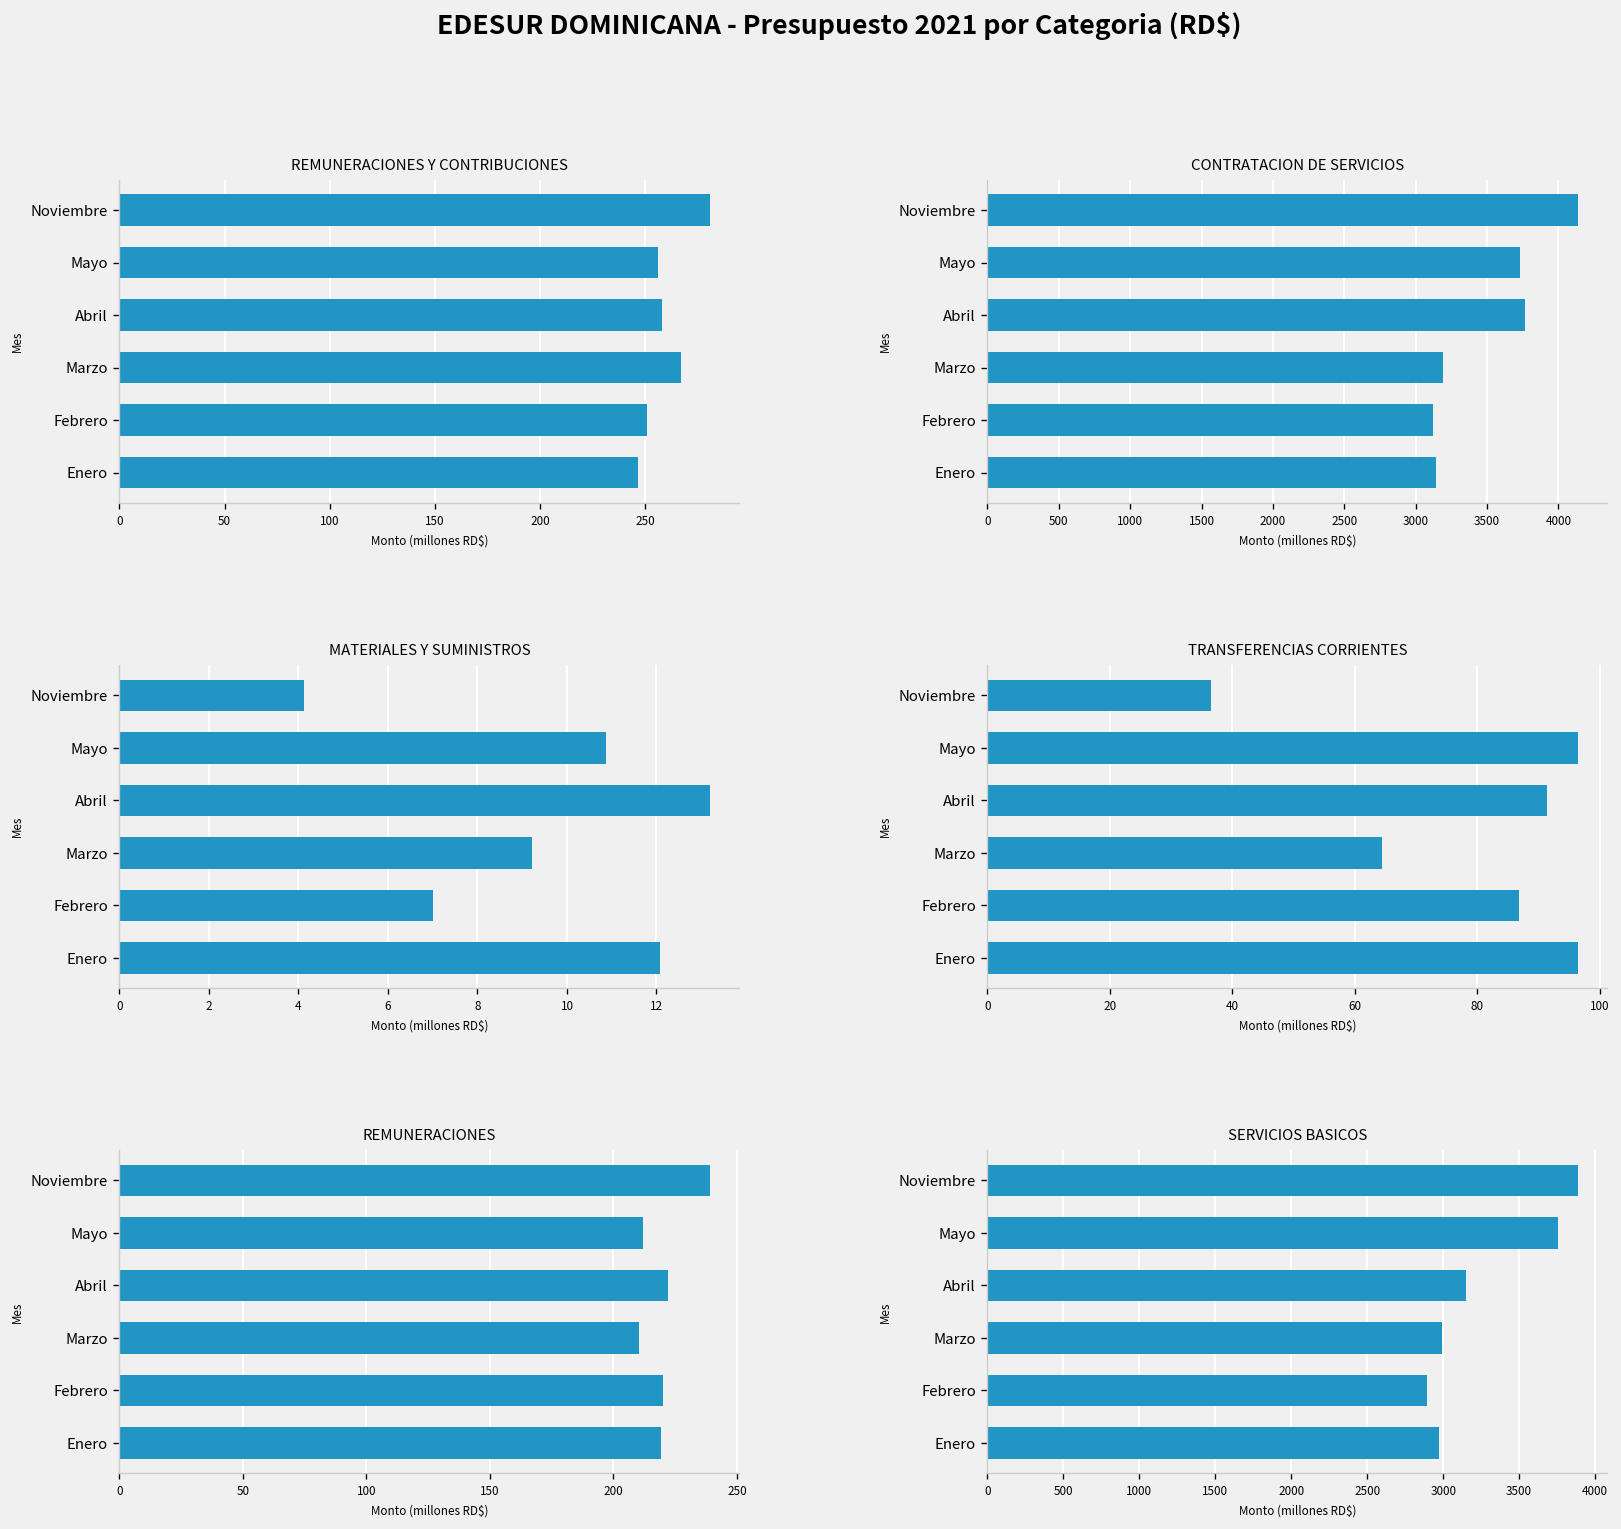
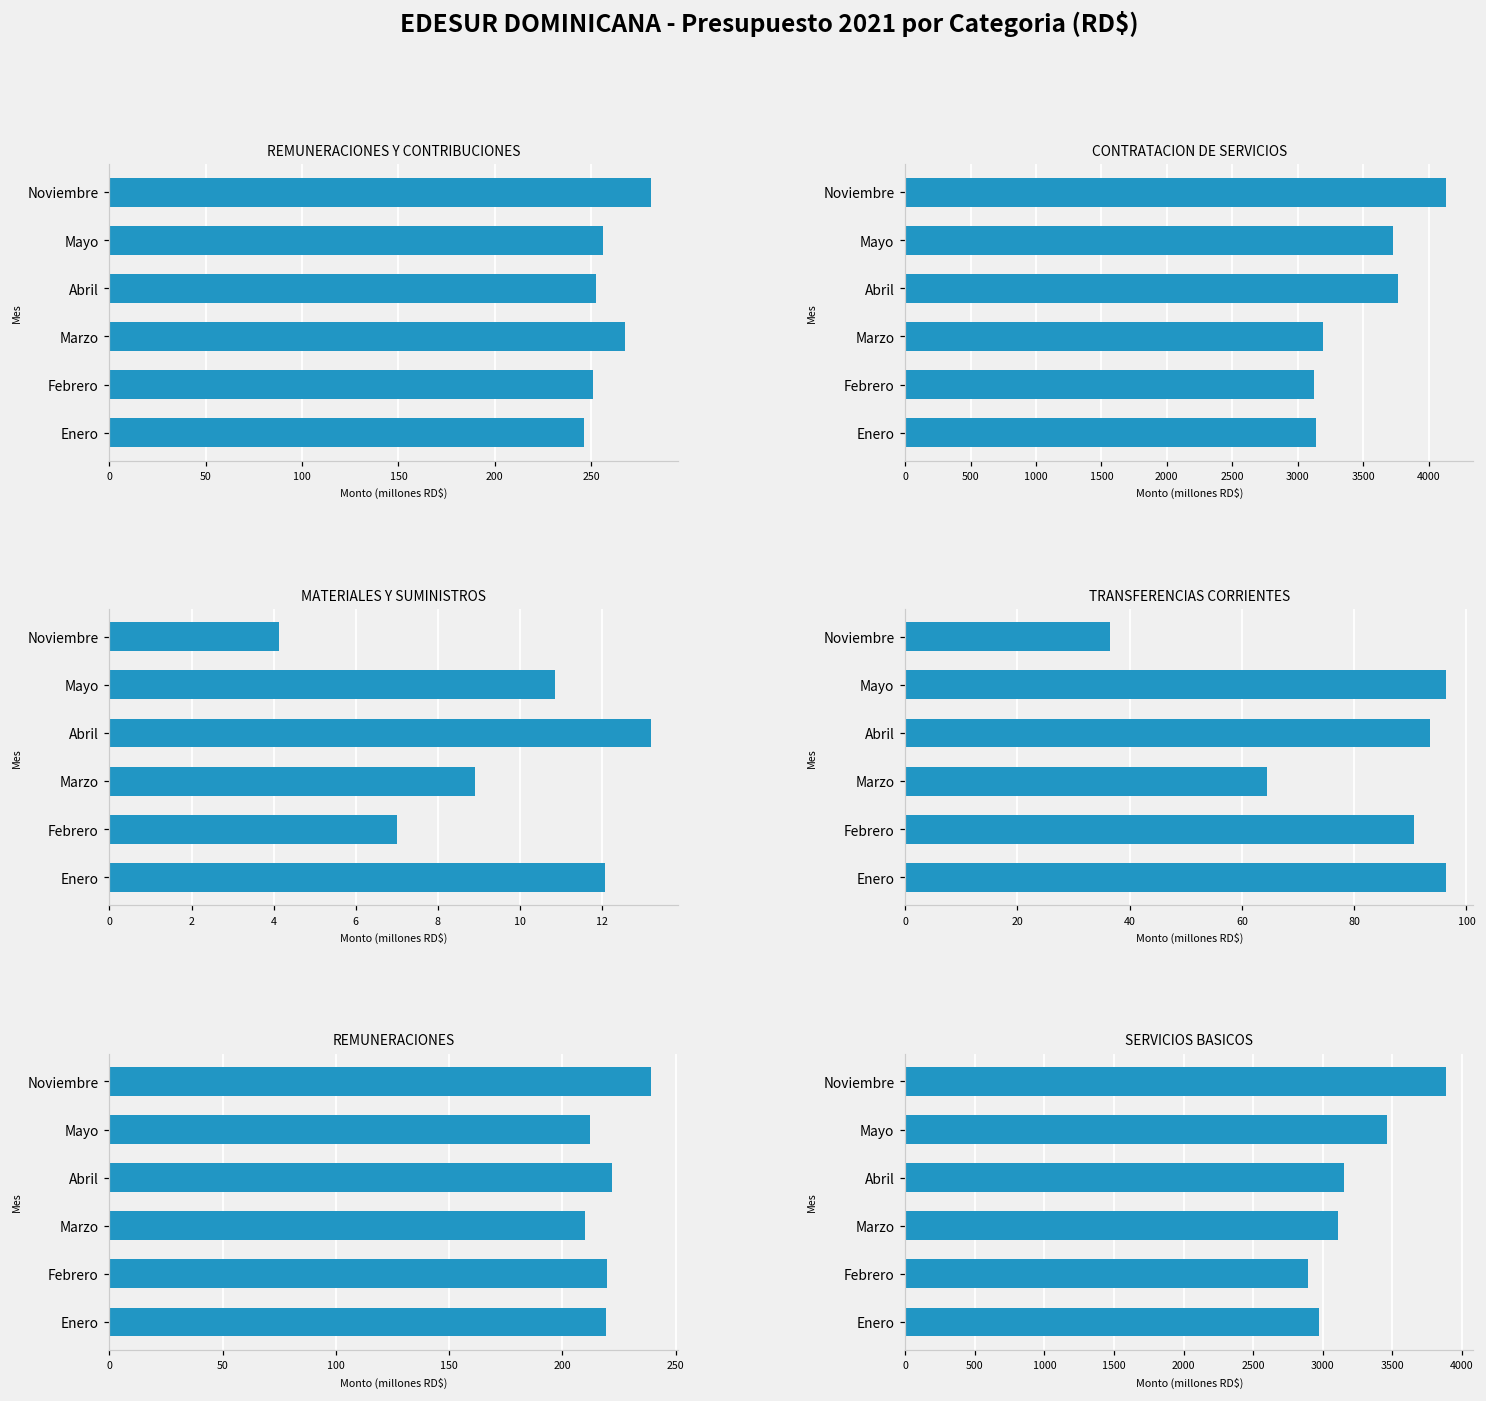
  {
    "REMUNERACIONES Y CONTRIBUCIONES": {
      "Noviembre": 281,
      "Mayo": 256,
-     "Abril": 258,
+     "Abril": 252,
      "Marzo": 267,
      "Febrero": 251,
      "Enero": 247
    },
    "CONTRATACION DE SERVICIOS": {
      "Noviembre": 4140,
      "Mayo": 3730,
      "Abril": 3760,
      "Marzo": 3190,
      "Febrero": 3120,
      "Enero": 3140
    },
    "MATERIALES Y SUMINISTROS": {
      "Noviembre": 4.1,
      "Mayo": 10.9,
      "Abril": 13.2,
-     "Marzo": 9.2,
+     "Marzo": 8.9,
      "Febrero": 7.0,
      "Enero": 12.1
    },
    "TRANSFERENCIAS CORRIENTES": {
      "Noviembre": 36,
      "Mayo": 96,
-     "Abril": 91,
+     "Abril": 93,
      "Marzo": 64,
-     "Febrero": 87,
+     "Febrero": 91,
      "Enero": 96
    },
    "REMUNERACIONES": {
      "Noviembre": 239,
      "Mayo": 212,
      "Abril": 222,
      "Marzo": 210,
      "Febrero": 220,
      "Enero": 219
    },
    "SERVICIOS BASICOS": {
      "Noviembre": 3890,
-     "Mayo": 3760,
+     "Mayo": 3460,
      "Abril": 3150,
-     "Marzo": 2990,
+     "Marzo": 3110,
      "Febrero": 2890,
      "Enero": 2970
    }
  }
